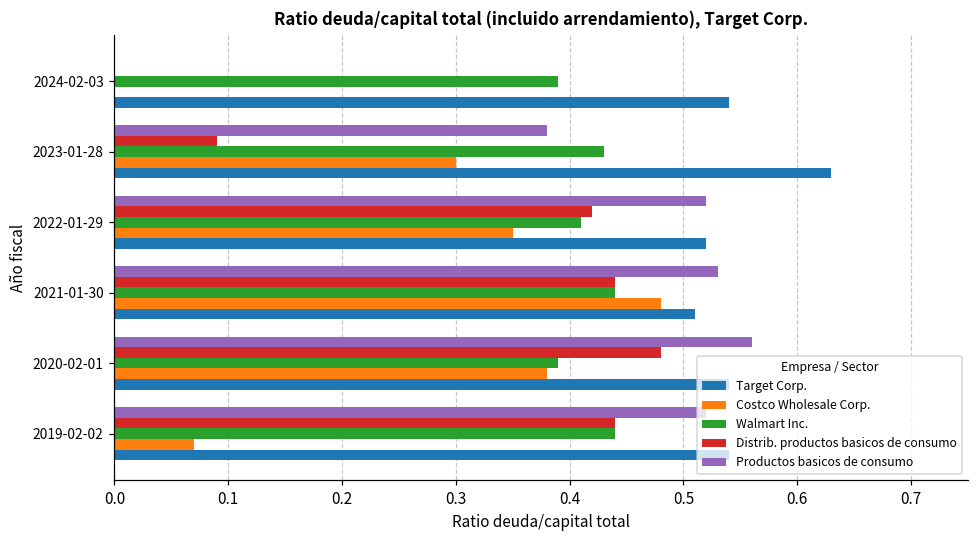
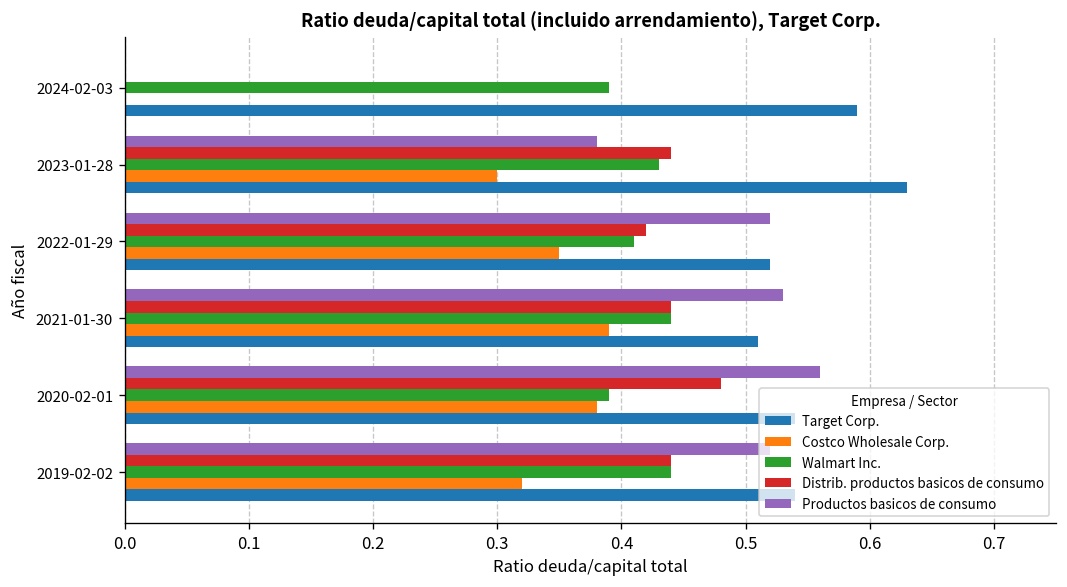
  {
    "Target Corp.": {
-     "2024-02-03": 0.54,
+     "2024-02-03": 0.59,
      "2023-01-28": 0.63,
      "2022-01-29": 0.52,
      "2021-01-30": 0.51
    },
    "Costco Wholesale Corp.": {
      "2024-02-03": 0.00,
      "2023-01-28": 0.30,
      "2022-01-29": 0.35,
-     "2021-01-30": 0.48,
+     "2021-01-30": 0.39,
      "2020-02-01": 0.38,
-     "2019-02-02": 0.07
+     "2019-02-02": 0.32
    },
    "Walmart Inc.": {
      "2024-02-03": 0.39,
      "2023-01-28": 0.43,
      "2022-01-29": 0.41,
      "2021-01-30": 0.44,
      "2020-02-01": 0.39,
      "2019-02-02": 0.44
    },
    "Distrib. productos basicos de consumo": {
      "2024-02-03": 0.00,
-     "2023-01-28": 0.09,
+     "2023-01-28": 0.44,
      "2022-01-29": 0.42,
      "2021-01-30": 0.44,
      "2020-02-01": 0.48,
      "2019-02-02": 0.44
    },
    "Productos basicos de consumo": {
      "2024-02-03": 0.00,
      "2023-01-28": 0.38,
      "2022-01-29": 0.52,
      "2021-01-30": 0.53,
      "2020-02-01": 0.56
    }
  }
